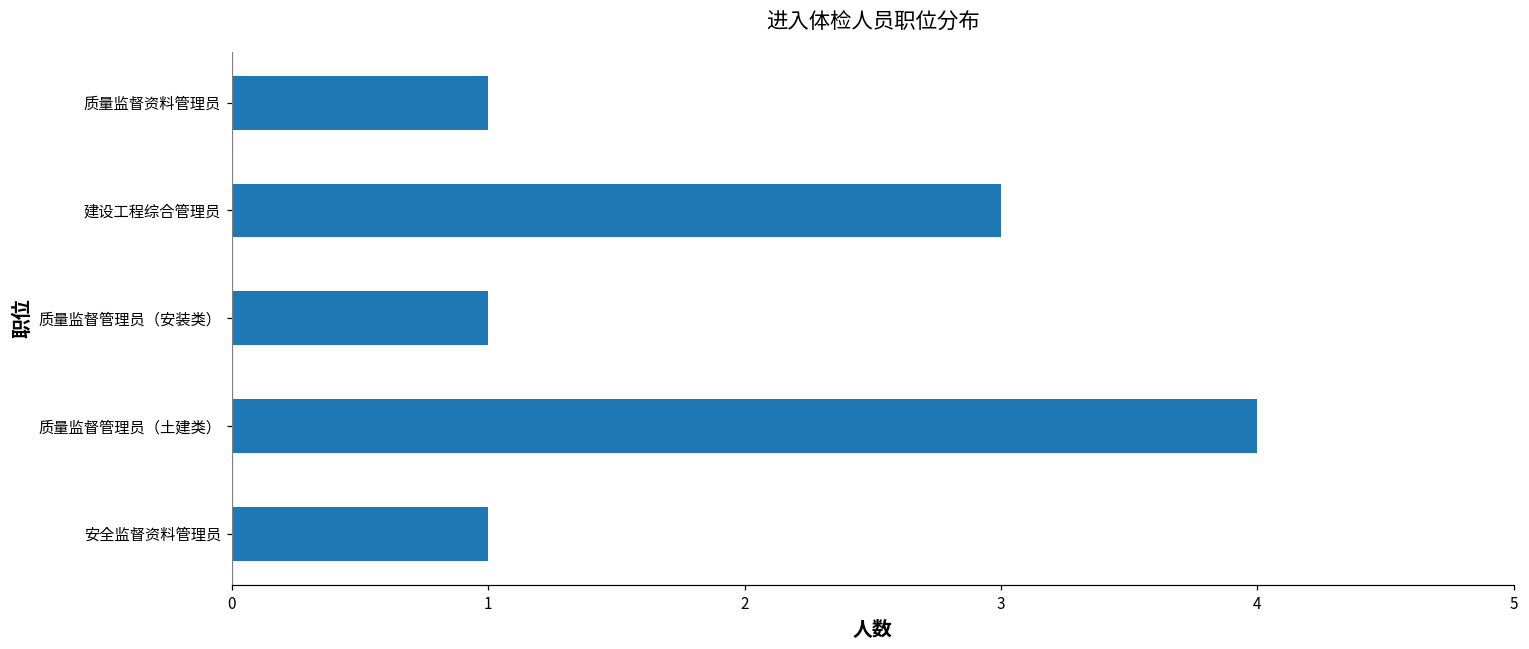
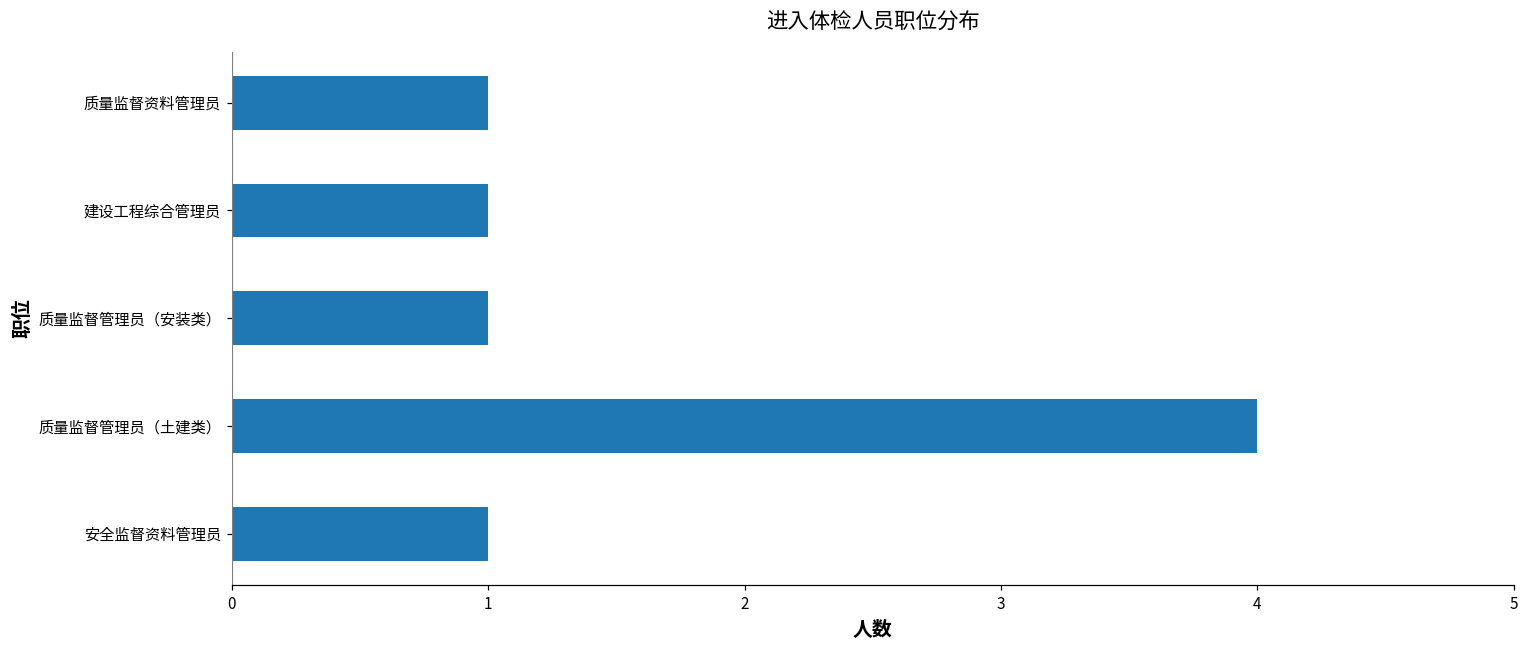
  {
    "质量监督资料管理员": 1,
-   "建设工程综合管理员": 3,
+   "建设工程综合管理员": 1,
    "质量监督管理员（安装类）": 1,
    "质量监督管理员（土建类）": 4,
    "安全监督资料管理员": 1
  }
